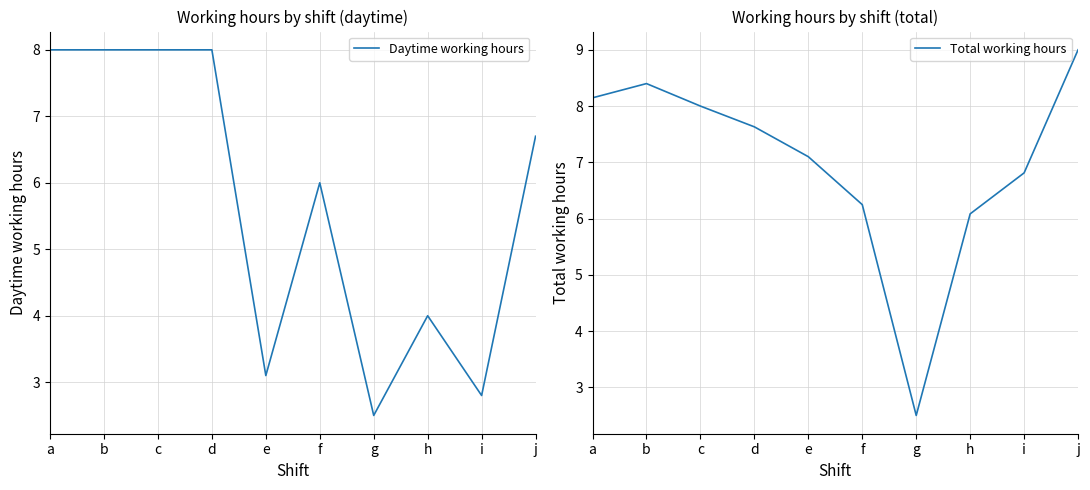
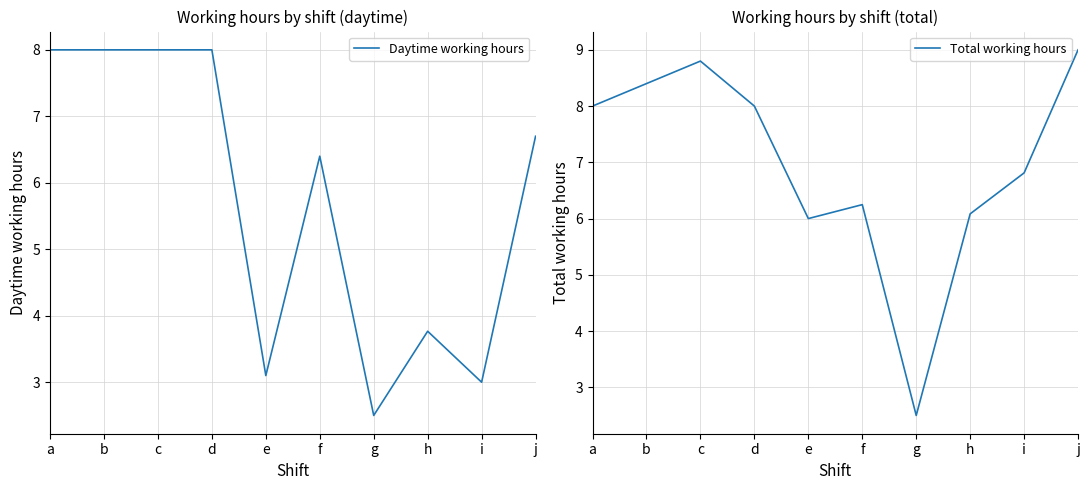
  {
    "Working hours by shift (daytime)": {
      "a": 8.0,
      "b": 8.0,
      "c": 8.0,
      "d": 8.0,
      "e": 3.1,
-     "f": 6.0,
+     "f": 6.4,
      "g": 2.5,
-     "h": 4.0,
-     "i": 2.8,
+     "h": 3.8,
+     "i": 3.0,
      "j": 6.7
    },
    "Working hours by shift (total)": {
-     "a": 8.1,
+     "a": 8.0,
      "b": 8.4,
-     "c": 8.0,
-     "d": 7.6,
-     "e": 7.1,
+     "c": 8.8,
+     "d": 8.0,
+     "e": 6.0,
      "f": 6.2,
      "g": 2.5,
      "h": 6.1,
      "i": 6.8,
      "j": 9.0
    }
  }
